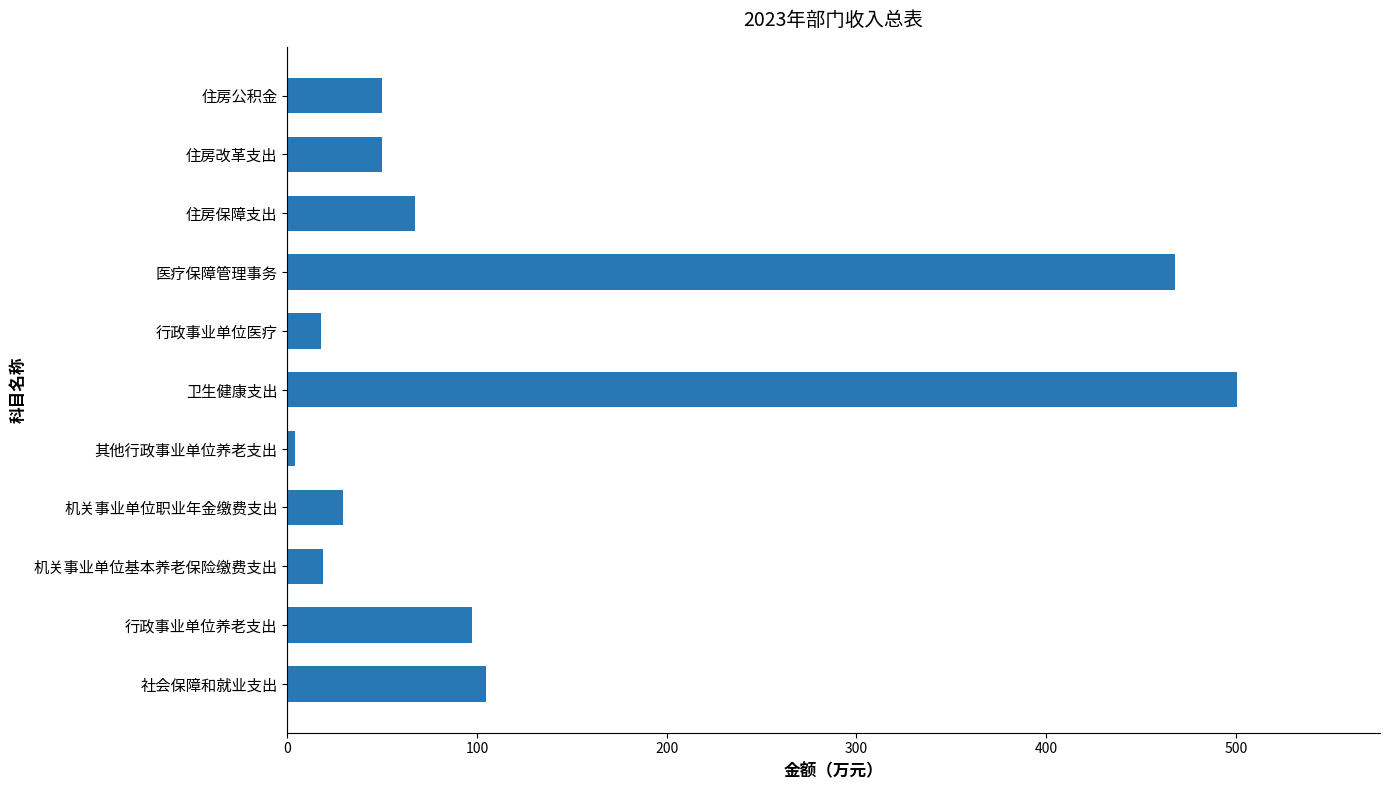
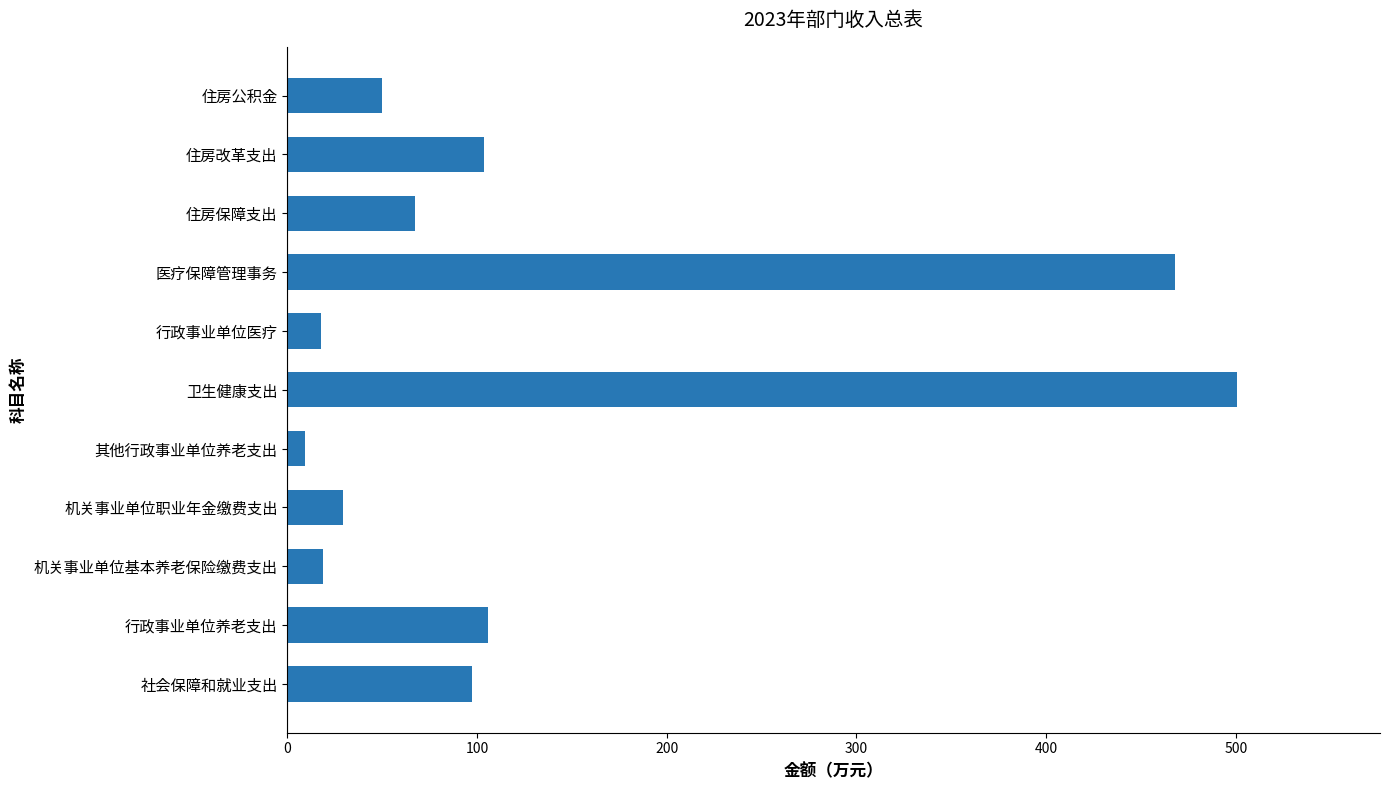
  {
    "住房公积金": 50,
-   "住房改革支出": 50,
+   "住房改革支出": 104,
    "住房保障支出": 67,
    "医疗保障管理事务": 468,
    "行政事业单位医疗": 18,
    "卫生健康支出": 501,
-   "其他行政事业单位养老支出": 4,
+   "其他行政事业单位养老支出": 9,
    "机关事业单位职业年金缴费支出": 29,
    "机关事业单位基本养老保险缴费支出": 19,
-   "行政事业单位养老支出": 98,
-   "社会保障和就业支出": 105
+   "行政事业单位养老支出": 106,
+   "社会保障和就业支出": 98
  }
